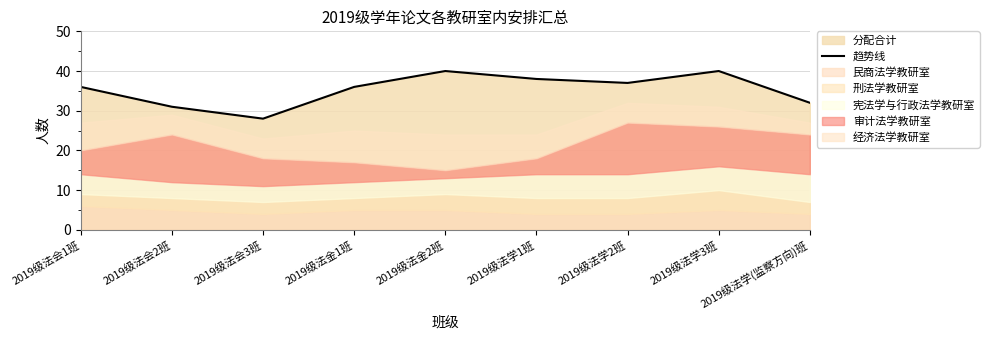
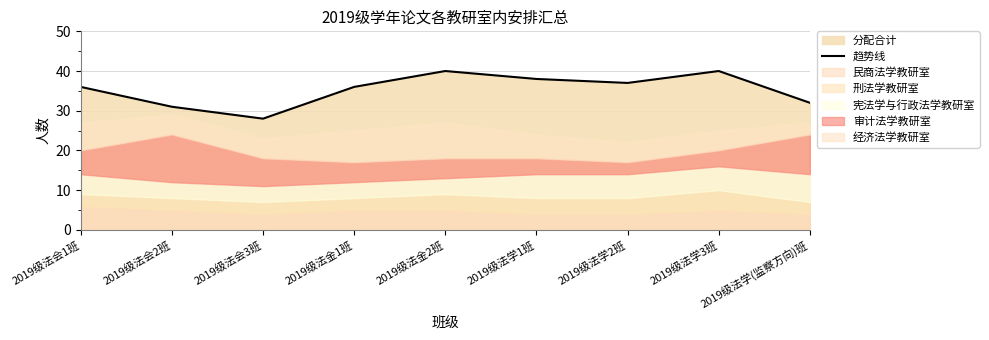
  {
    "审计法学教研室": {
      "2019级法会1班": 6,
      "2019级法会2班": 12,
      "2019级法会3班": 7,
      "2019级法金1班": 5,
-     "2019级法金2班": 2,
+     "2019级法金2班": 5,
      "2019级法学1班": 4,
-     "2019级法学2班": 13,
-     "2019级法学3班": 10,
+     "2019级法学2班": 3,
+     "2019级法学3班": 4,
      "2019级法学(监察方向)班": 10
    }
  }
